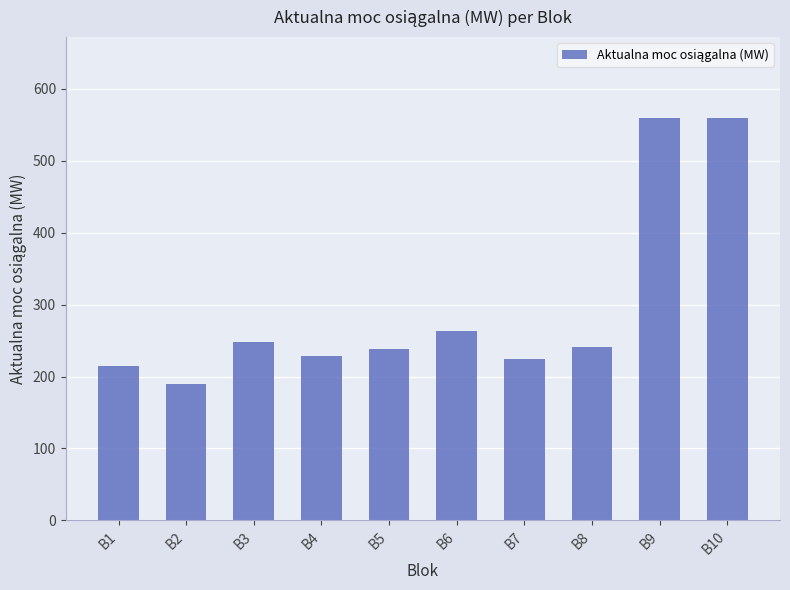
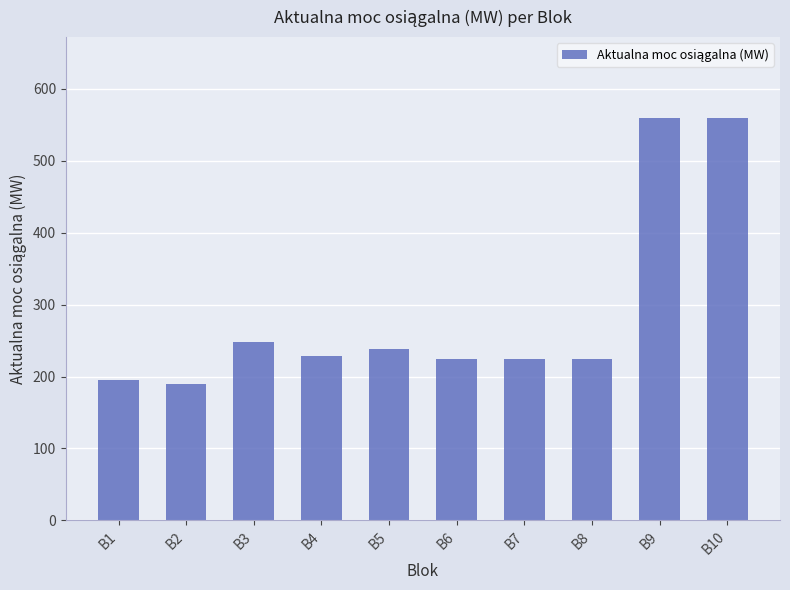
  {
-   "B1": 220,
+   "B1": 200,
    "B2": 190,
    "B3": 250,
    "B4": 230,
    "B5": 240,
-   "B6": 260,
+   "B6": 230,
    "B7": 230,
-   "B8": 240,
+   "B8": 230,
    "B9": 560,
    "B10": 560
  }
